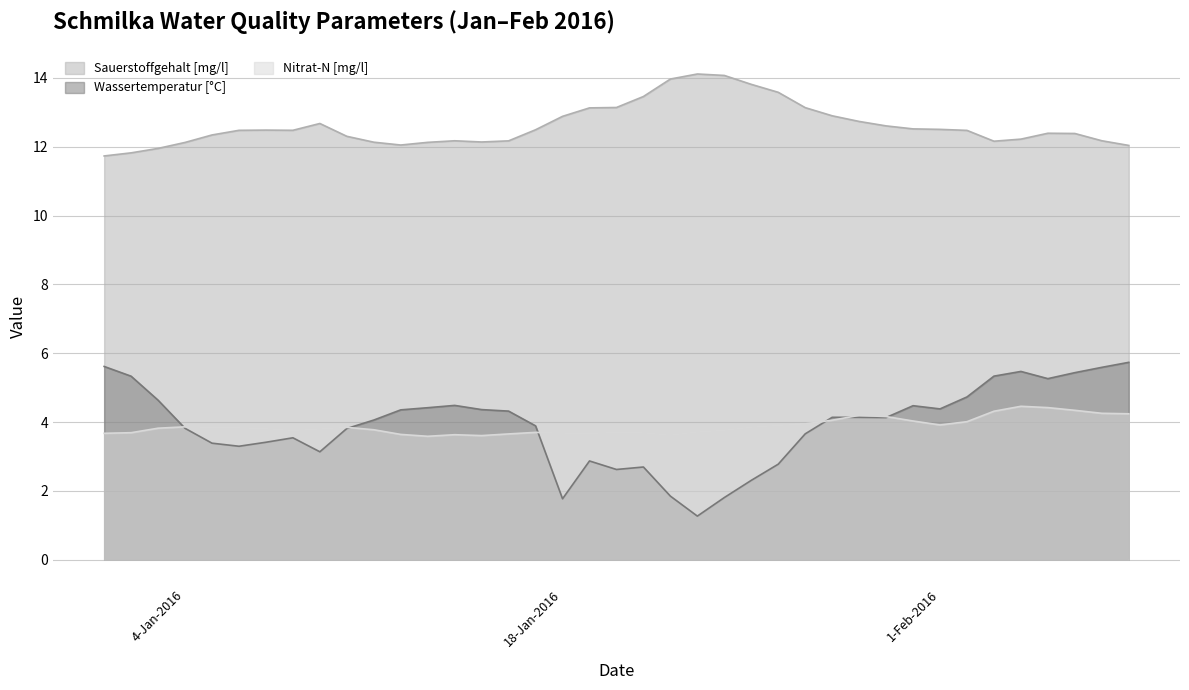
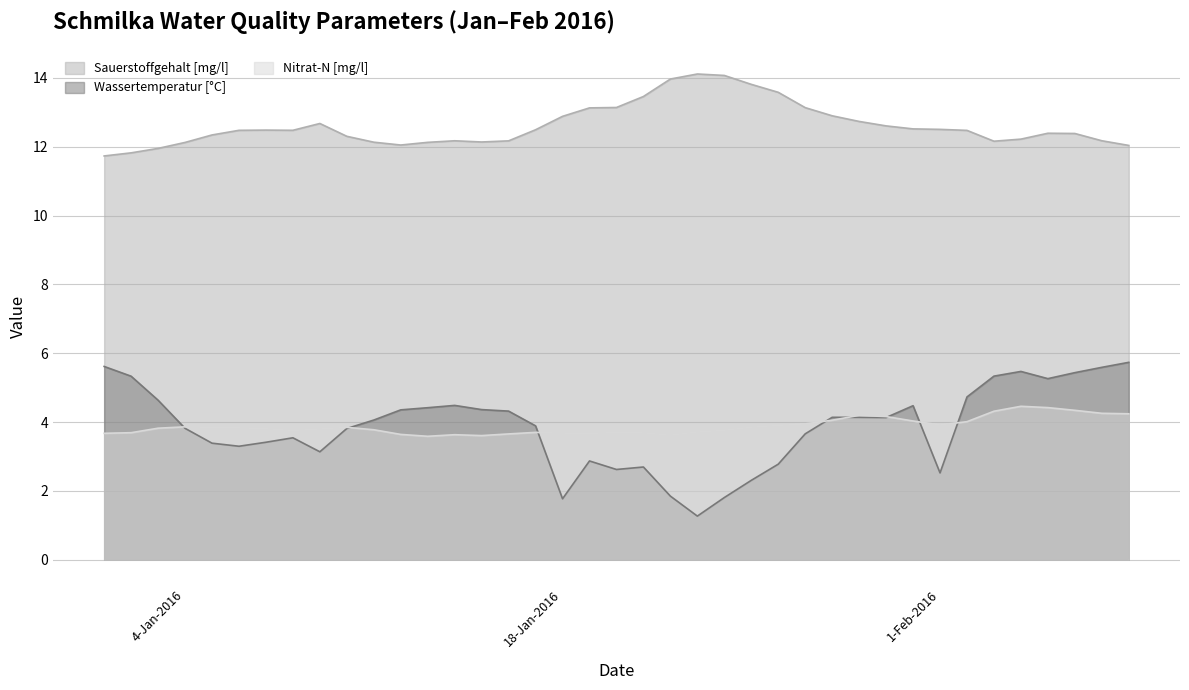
  {
    "Wassertemperatur [°C]": {
      "18-Jan-2016": 1.8,
-     "1-Feb-2016": 4.4
+     "1-Feb-2016": 2.5
    }
  }
